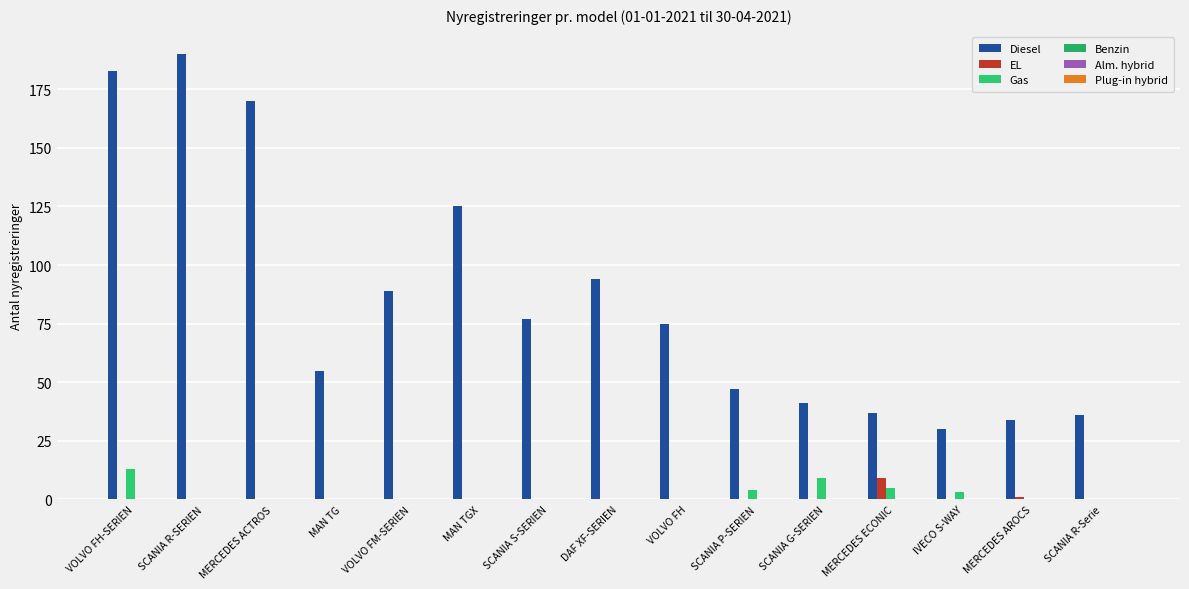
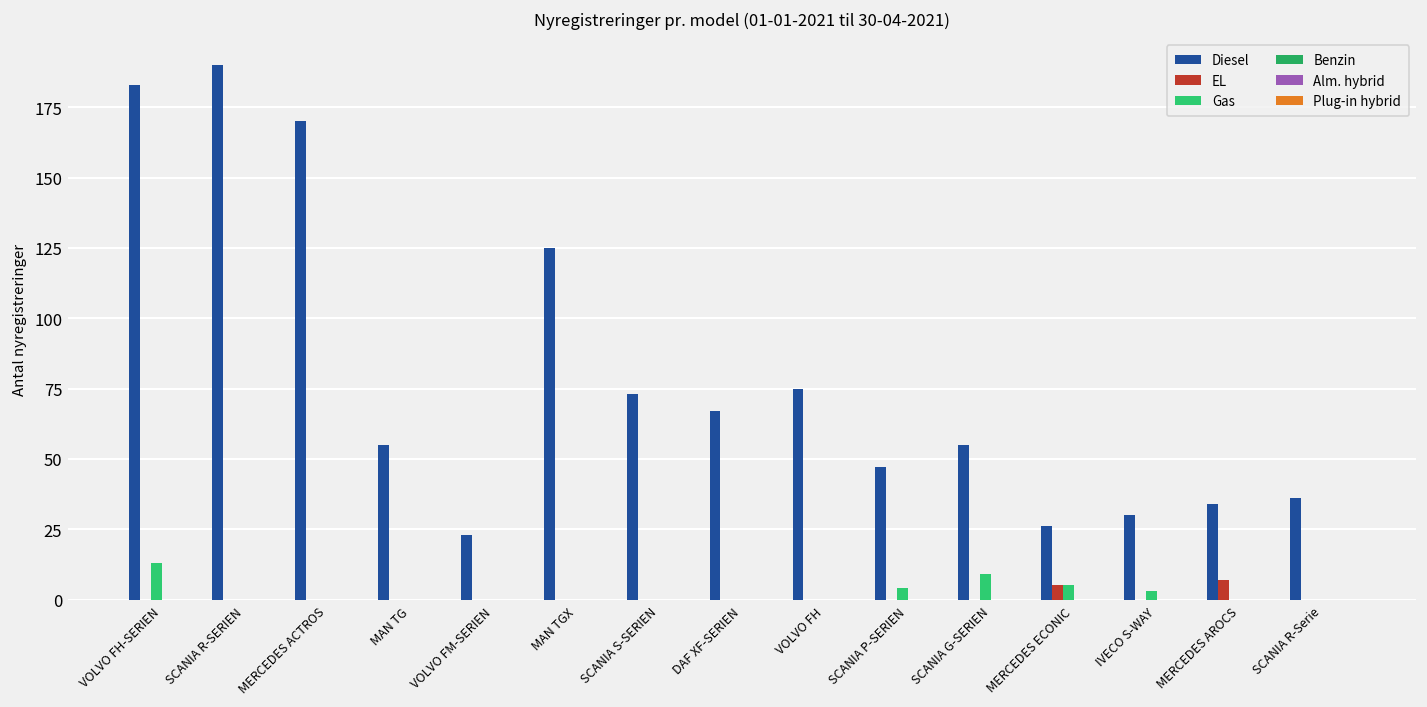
  {
    "Diesel": {
      "VOLVO FH-SERIEN": 183,
      "SCANIA R-SERIEN": 190,
      "MERCEDES ACTROS": 170,
      "MAN TG": 55,
-     "VOLVO FM-SERIEN": 89,
+     "VOLVO FM-SERIEN": 23,
      "MAN TGX": 125,
-     "SCANIA S-SERIEN": 77,
-     "DAF XF-SERIEN": 94,
+     "SCANIA S-SERIEN": 73,
+     "DAF XF-SERIEN": 67,
      "VOLVO FH": 75,
      "SCANIA P-SERIEN": 47,
-     "SCANIA G-SERIEN": 41,
-     "MERCEDES ECONIC": 37,
+     "SCANIA G-SERIEN": 55,
+     "MERCEDES ECONIC": 26,
      "IVECO S-WAY": 30,
      "MERCEDES AROCS": 34,
      "SCANIA R-Serie": 36
    },
    "EL": {
      "VOLVO FH-SERIEN": 0,
      "SCANIA R-SERIEN": 0,
      "MERCEDES ACTROS": 0,
      "MAN TG": 0,
      "VOLVO FM-SERIEN": 0,
      "MAN TGX": 0,
      "SCANIA S-SERIEN": 0,
      "DAF XF-SERIEN": 0,
      "VOLVO FH": 0,
      "SCANIA P-SERIEN": 0,
      "SCANIA G-SERIEN": 0,
-     "MERCEDES ECONIC": 9,
+     "MERCEDES ECONIC": 5,
      "IVECO S-WAY": 0,
-     "MERCEDES AROCS": 1,
+     "MERCEDES AROCS": 7,
      "SCANIA R-Serie": 0
    },
    "Alm. hybrid": {
      "VOLVO FH-SERIEN": 0,
      "SCANIA R-SERIEN": 0,
      "MERCEDES ACTROS": 0,
      "MAN TG": 0,
      "VOLVO FM-SERIEN": 0,
      "MAN TGX": 0,
      "SCANIA S-SERIEN": 0,
      "DAF XF-SERIEN": 0,
      "VOLVO FH": 0,
      "SCANIA P-SERIEN": 0,
      "SCANIA G-SERIEN": 0,
      "MERCEDES ECONIC": 0,
      "IVECO S-WAY": 0,
      "MERCEDES AROCS": 0,
      "SCANIA R-Serie": 0
    },
    "Plug-in hybrid": {
      "VOLVO FH-SERIEN": 0,
      "SCANIA R-SERIEN": 0,
      "MERCEDES ACTROS": 0,
      "MAN TG": 0,
      "VOLVO FM-SERIEN": 0,
      "MAN TGX": 0,
      "SCANIA S-SERIEN": 0,
      "DAF XF-SERIEN": 0,
      "VOLVO FH": 0,
      "SCANIA P-SERIEN": 0,
      "SCANIA G-SERIEN": 0,
      "MERCEDES ECONIC": 0,
      "IVECO S-WAY": 0,
      "MERCEDES AROCS": 0,
      "SCANIA R-Serie": 0
    }
  }
